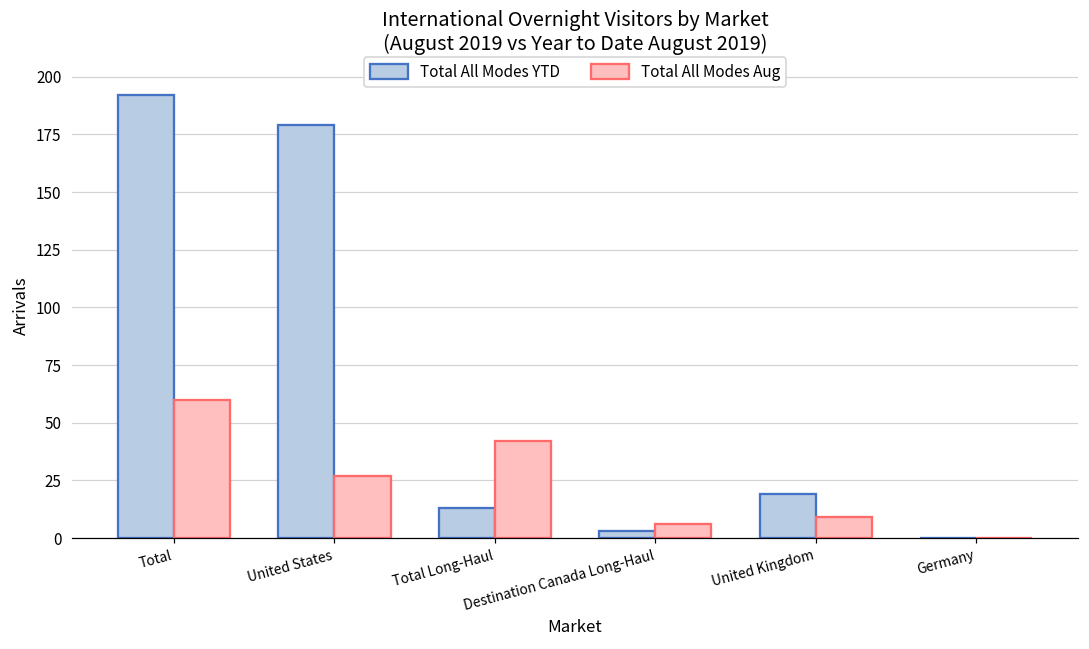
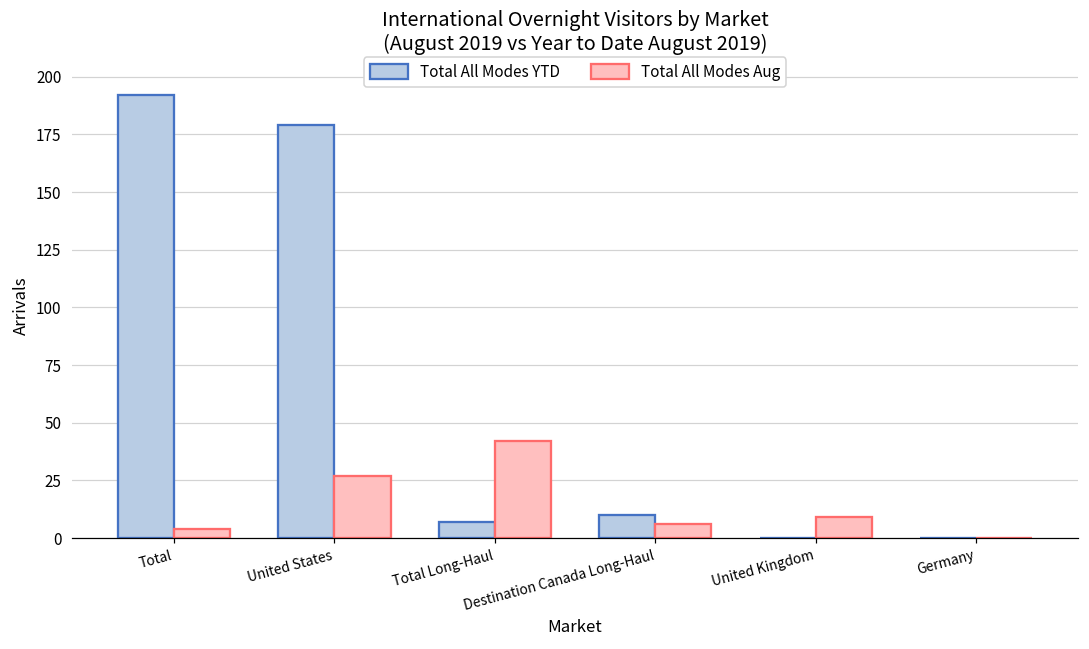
  {
    "Total All Modes YTD": {
      "Total": 192,
      "United States": 179,
-     "Total Long-Haul": 13,
-     "Destination Canada Long-Haul": 3,
-     "United Kingdom": 19,
+     "Total Long-Haul": 7,
+     "Destination Canada Long-Haul": 10,
+     "United Kingdom": 0,
      "Germany": 0
    },
    "Total All Modes Aug": {
-     "Total": 60,
+     "Total": 4,
      "United States": 27,
      "Total Long-Haul": 42,
      "Destination Canada Long-Haul": 6,
      "United Kingdom": 9,
      "Germany": 0
    }
  }
